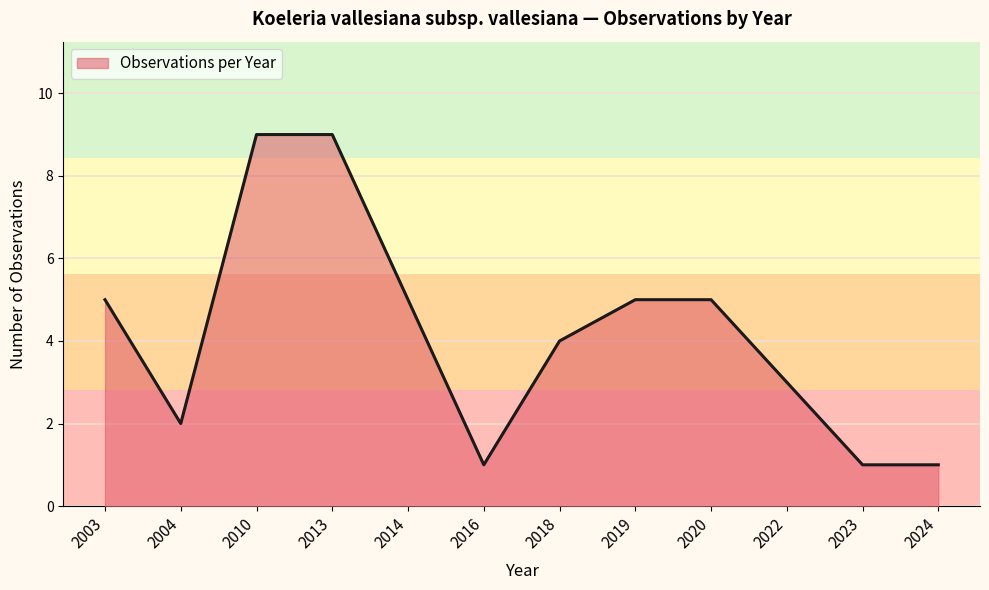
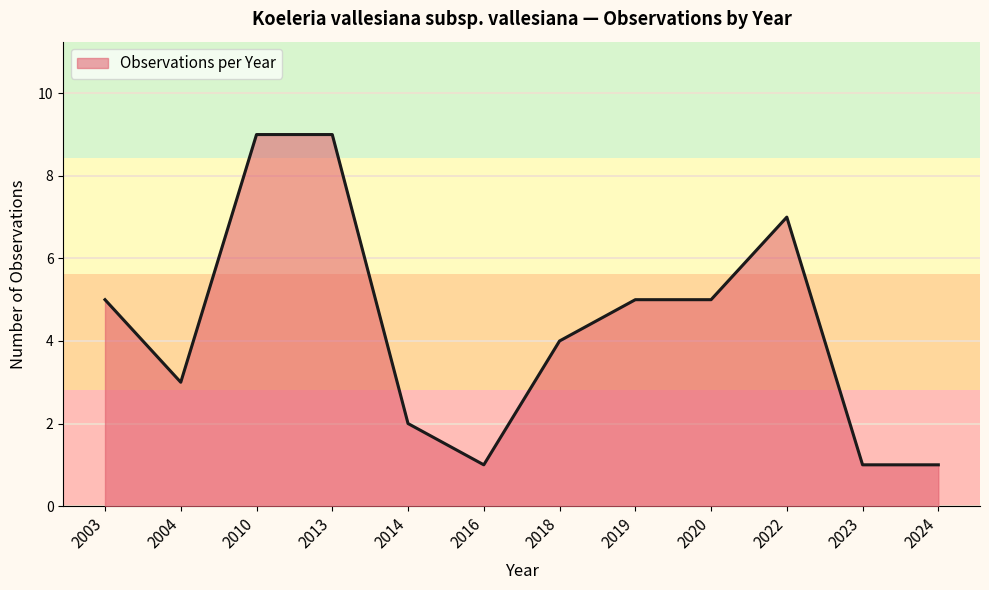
  {
    "2003": 5,
-   "2004": 2,
+   "2004": 3,
    "2010": 9,
    "2013": 9,
-   "2014": 5,
+   "2014": 2,
    "2016": 1,
    "2018": 4,
    "2019": 5,
    "2020": 5,
-   "2022": 3,
+   "2022": 7,
    "2023": 1,
    "2024": 1
  }
